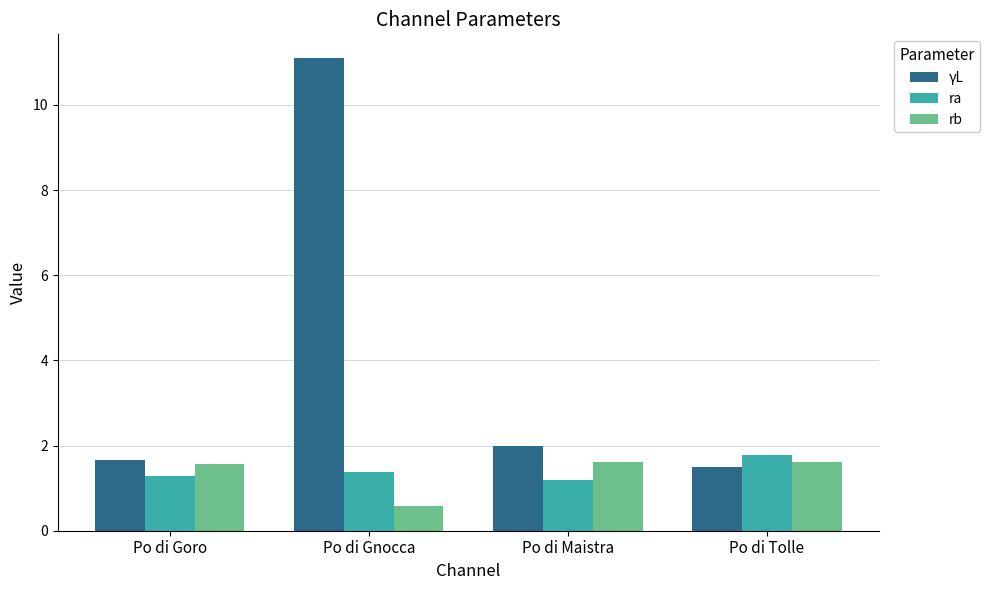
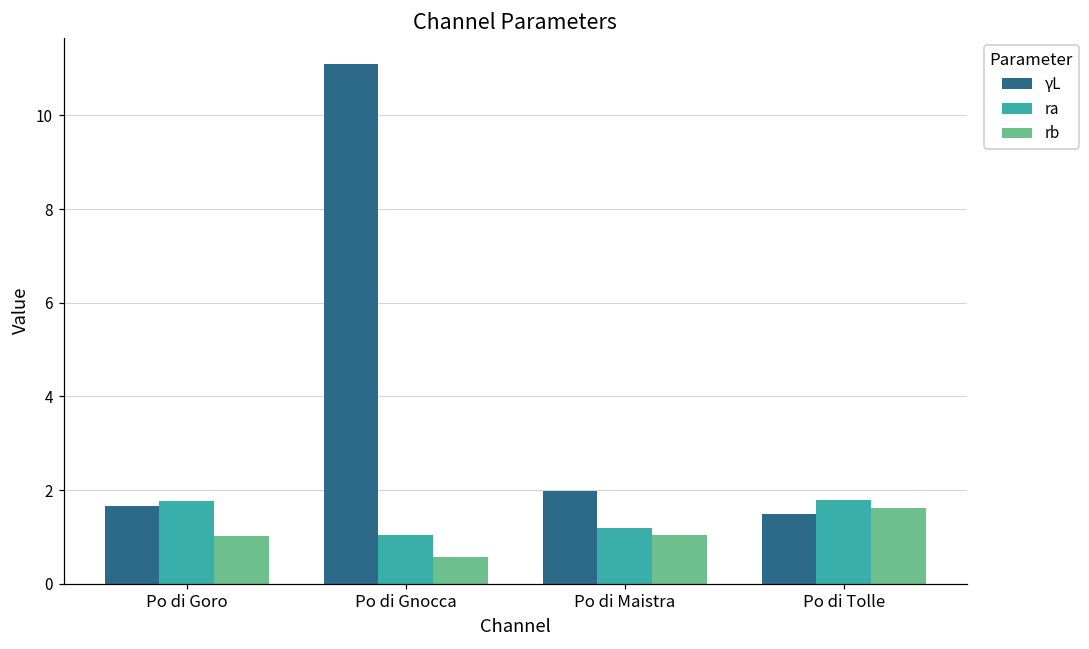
  {
    "γL": {
      "Po di Goro": 1.7,
      "Po di Gnocca": 11.1,
      "Po di Maistra": 2.0,
      "Po di Tolle": 1.5
    },
    "ra": {
-     "Po di Goro": 1.3,
-     "Po di Gnocca": 1.4,
+     "Po di Goro": 1.8,
+     "Po di Gnocca": 1.1,
      "Po di Maistra": 1.2,
      "Po di Tolle": 1.8
    },
    "rb": {
-     "Po di Goro": 1.6,
+     "Po di Goro": 1.0,
      "Po di Gnocca": 0.6,
-     "Po di Maistra": 1.6,
+     "Po di Maistra": 1.1,
      "Po di Tolle": 1.6
    }
  }
